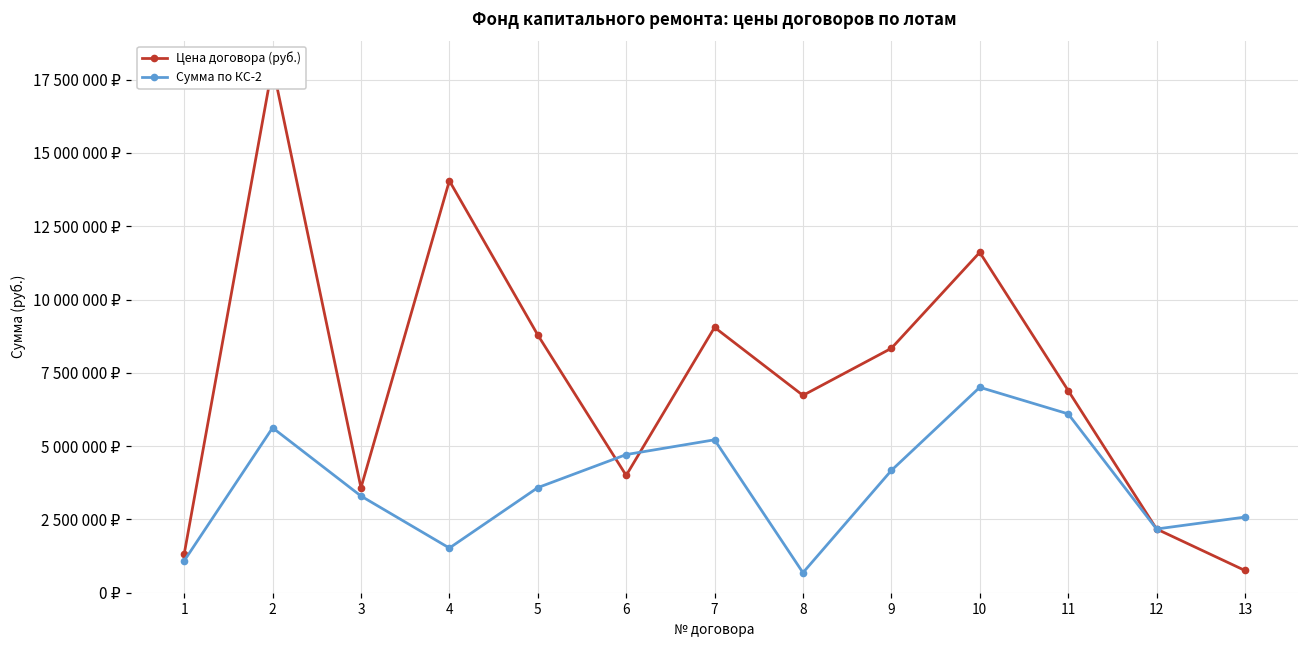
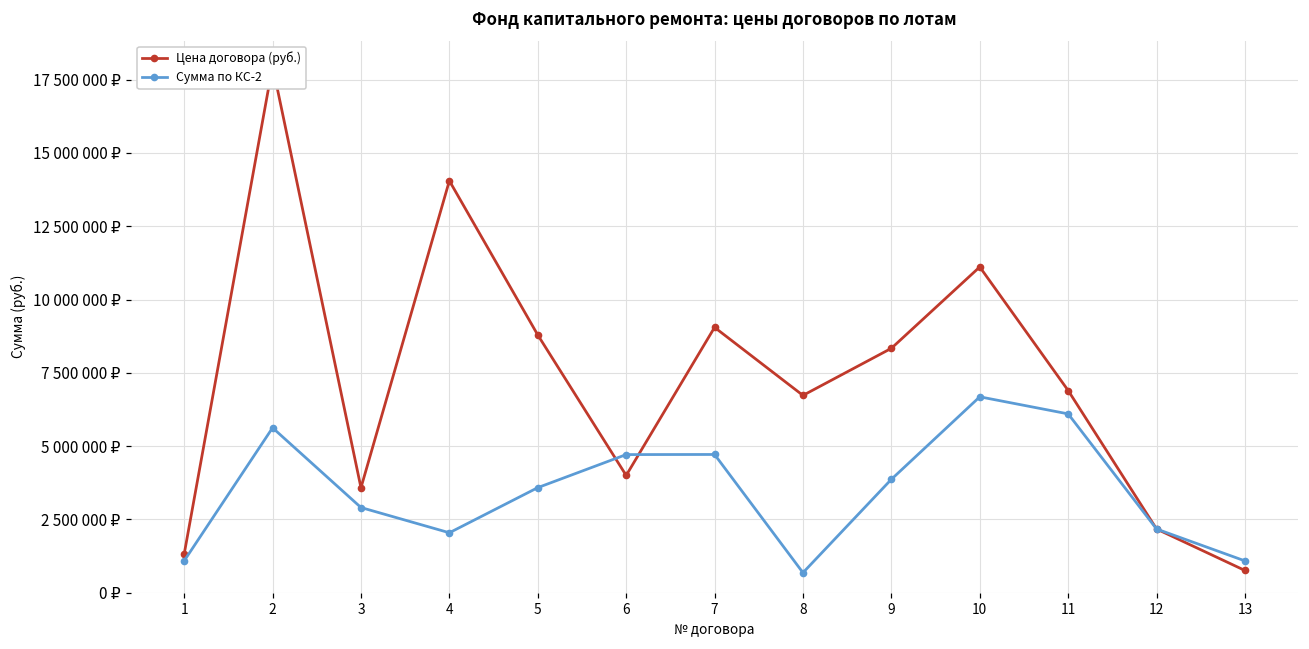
  {
    "Цена договора (руб.)": {
      "1": "1300000 ₽",
      "3": "3600000 ₽",
      "4": "14100000 ₽",
      "5": "8800000 ₽",
      "6": "4000000 ₽",
      "7": "9000000 ₽",
      "8": "6700000 ₽",
      "9": "8300000 ₽",
-     "10": "11600000 ₽",
+     "10": "11100000 ₽",
      "11": "6900000 ₽",
      "13": "800000 ₽"
    },
    "Сумма по КС-2": {
      "1": "1100000 ₽",
      "2": "5600000 ₽",
-     "3": "3300000 ₽",
-     "4": "1500000 ₽",
+     "3": "2900000 ₽",
+     "4": "2000000 ₽",
      "5": "3600000 ₽",
      "6": "4700000 ₽",
-     "7": "5200000 ₽",
+     "7": "4700000 ₽",
      "8": "700000 ₽",
-     "9": "4200000 ₽",
-     "10": "7000000 ₽",
+     "9": "3900000 ₽",
+     "10": "6700000 ₽",
      "11": "6100000 ₽",
-     "13": "2600000 ₽"
+     "13": "1100000 ₽"
    }
  }
